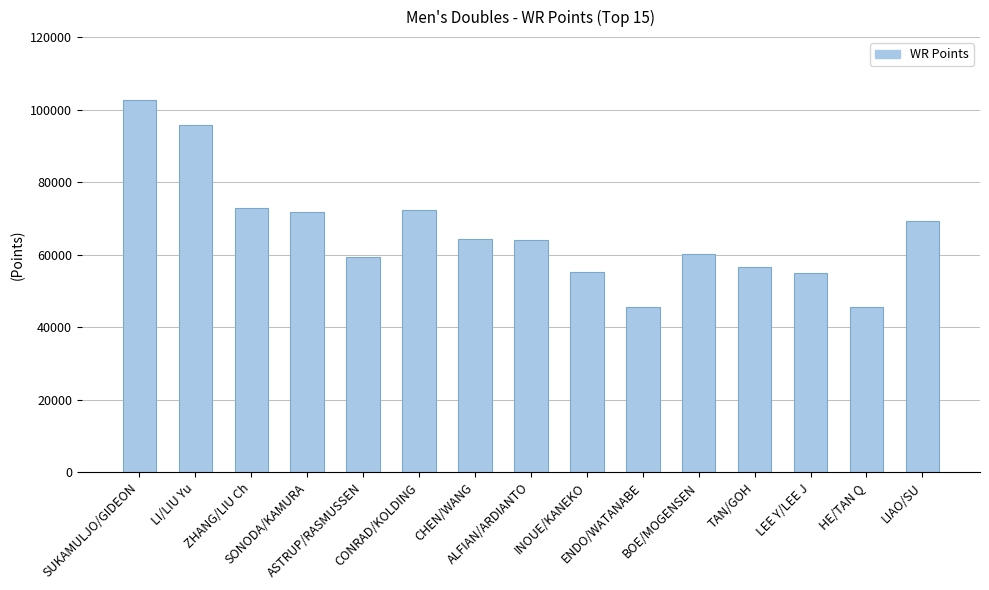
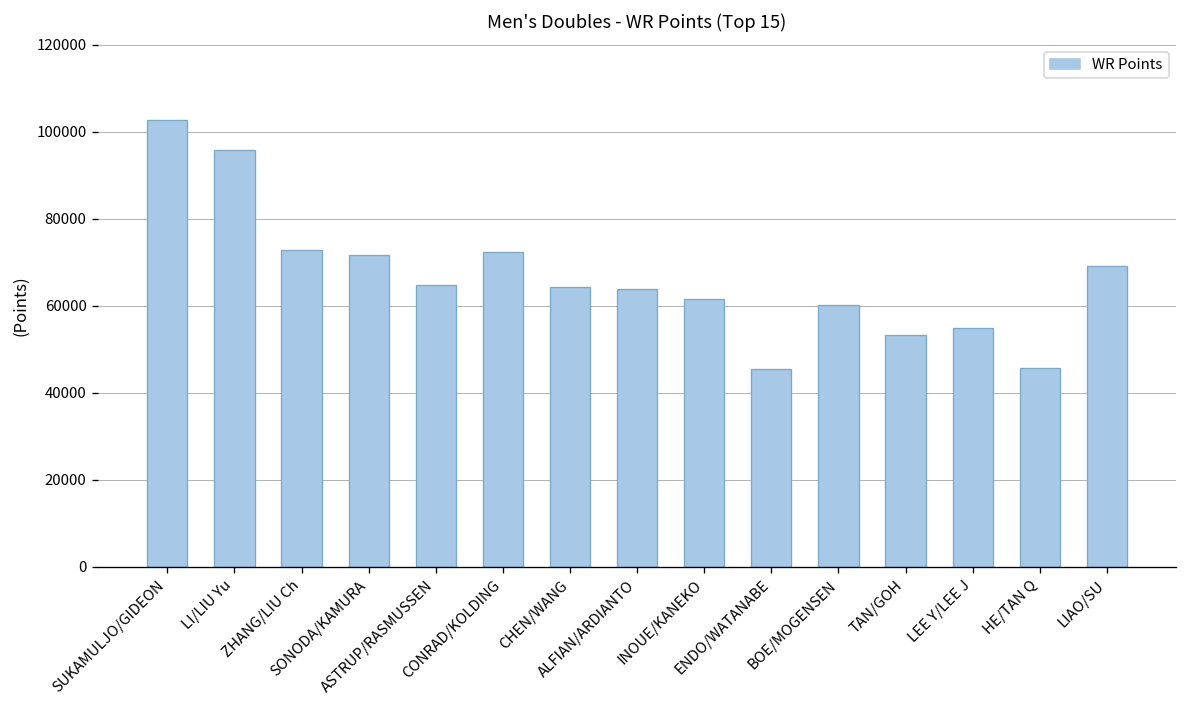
  {
    "SUKAMULJO/GIDEON": 103000,
    "LI/LIU Yu": 96000,
    "ZHANG/LIU Ch": 73000,
    "SONODA/KAMURA": 72000,
-   "ASTRUP/RASMUSSEN": 59000,
+   "ASTRUP/RASMUSSEN": 65000,
    "CONRAD/KOLDING": 72000,
    "CHEN/WANG": 64000,
    "ALFIAN/ARDIANTO": 64000,
-   "INOUE/KANEKO": 55000,
+   "INOUE/KANEKO": 62000,
    "ENDO/WATANABE": 45000,
    "BOE/MOGENSEN": 60000,
-   "TAN/GOH": 56000,
+   "TAN/GOH": 53000,
    "LEE Y/LEE J": 55000,
    "HE/TAN Q": 46000,
    "LIAO/SU": 69000
  }
